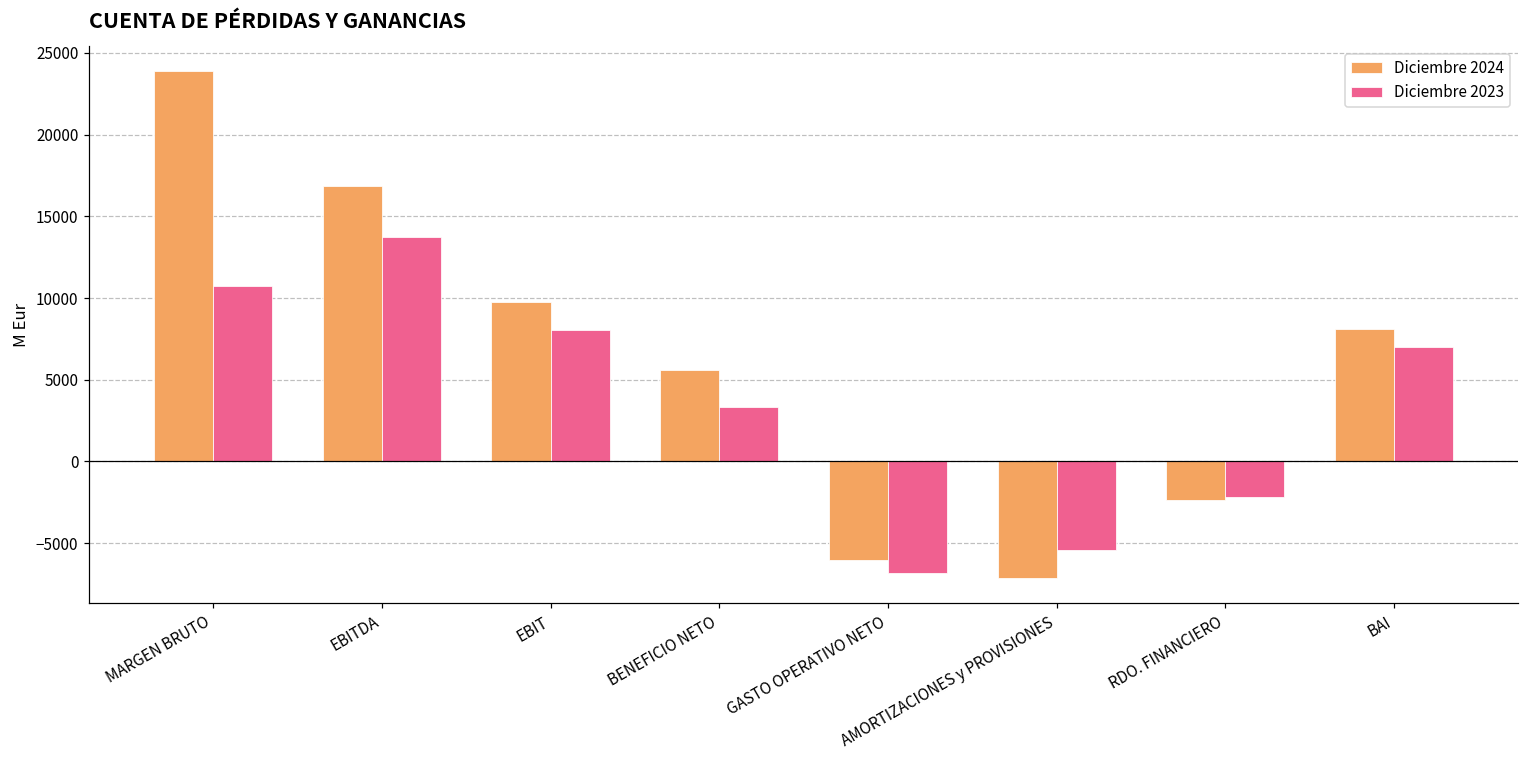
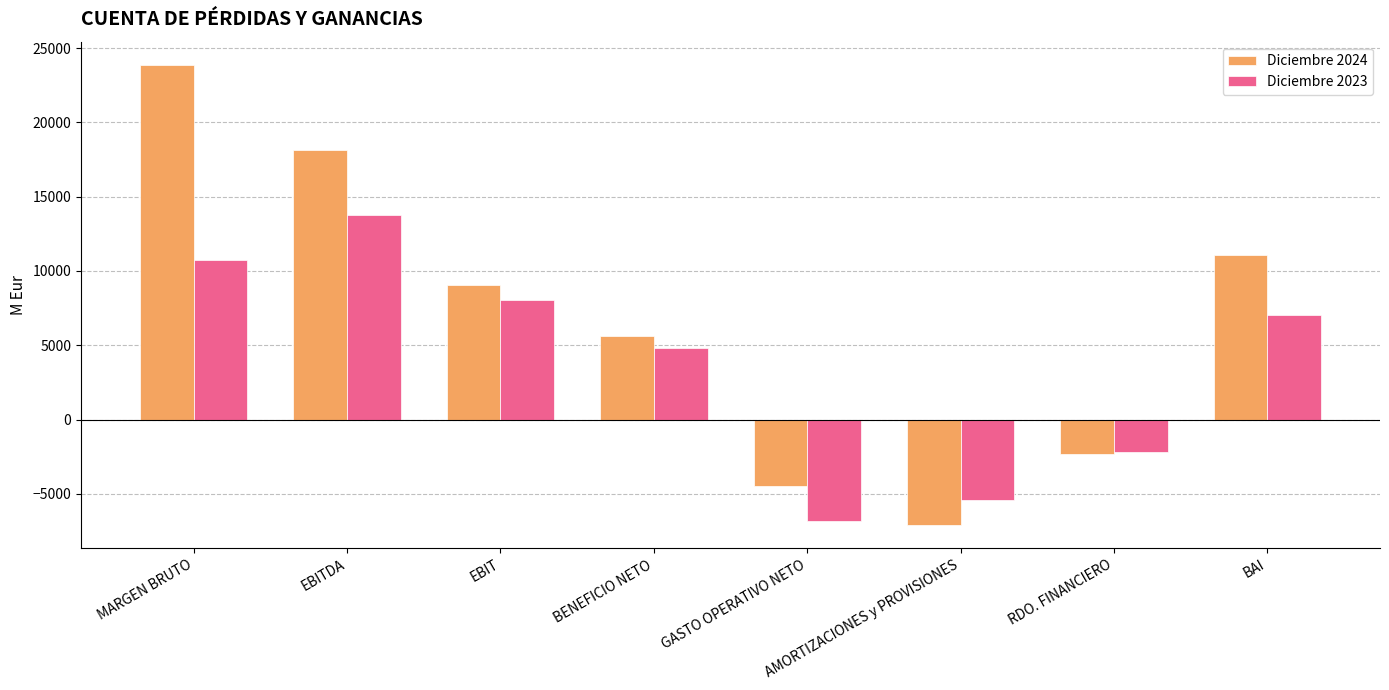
  {
    "Diciembre 2024": {
      "MARGEN BRUTO": 23900,
-     "EBITDA": 16800,
-     "EBIT": 9700,
+     "EBITDA": 18200,
+     "EBIT": 9100,
      "BENEFICIO NETO": 5600,
-     "GASTO OPERATIVO NETO": -6000,
+     "GASTO OPERATIVO NETO": -4500,
      "AMORTIZACIONES y PROVISIONES": -7100,
      "RDO. FINANCIERO": -2300,
-     "BAI": 8100
+     "BAI": 11100
    },
    "Diciembre 2023": {
      "MARGEN BRUTO": 10800,
      "EBITDA": 13700,
      "EBIT": 8100,
-     "BENEFICIO NETO": 3300,
+     "BENEFICIO NETO": 4800,
      "GASTO OPERATIVO NETO": -6800,
      "AMORTIZACIONES y PROVISIONES": -5400,
      "RDO. FINANCIERO": -2200,
      "BAI": 7000
    }
  }
